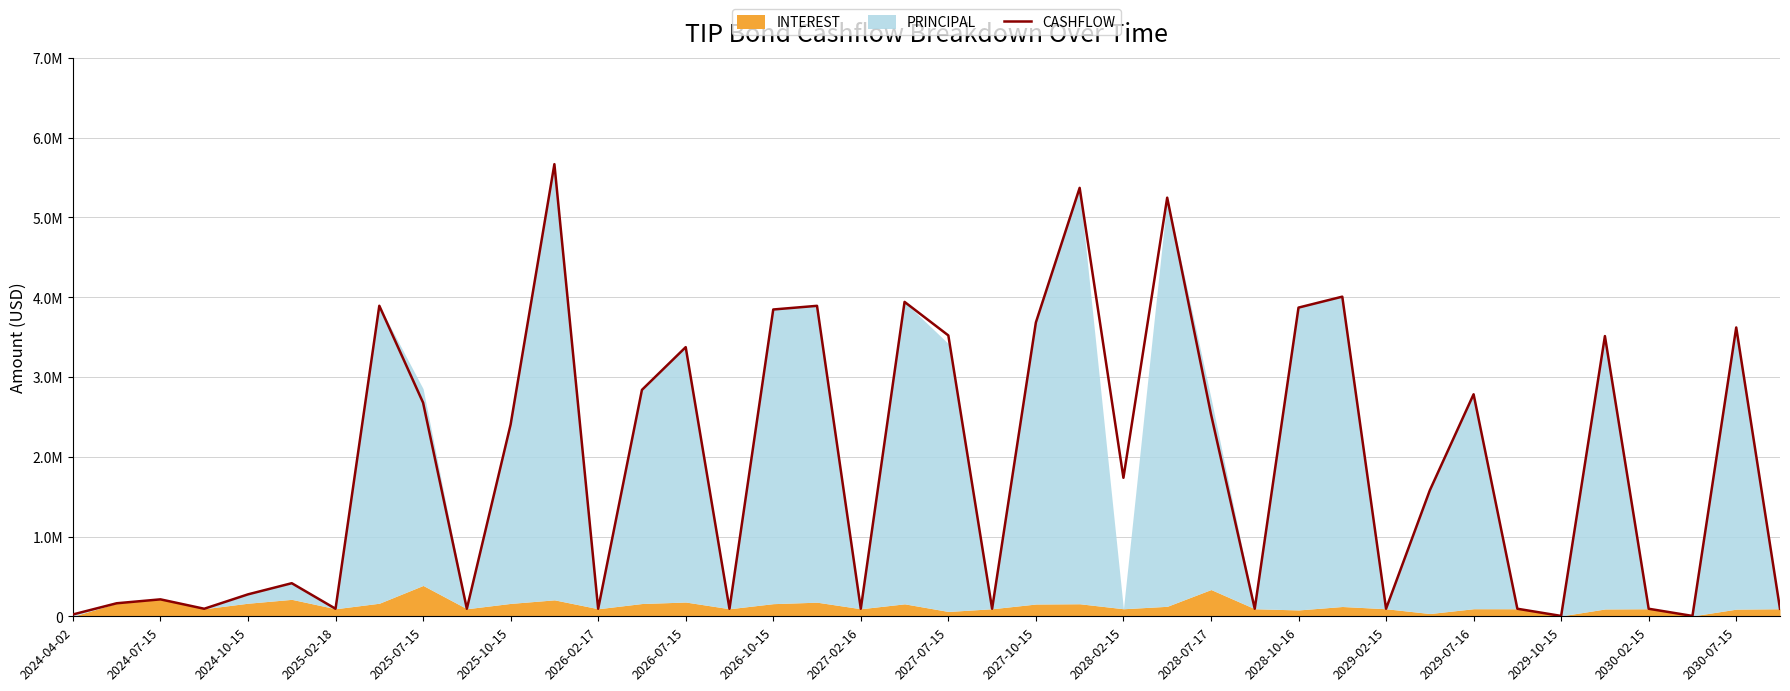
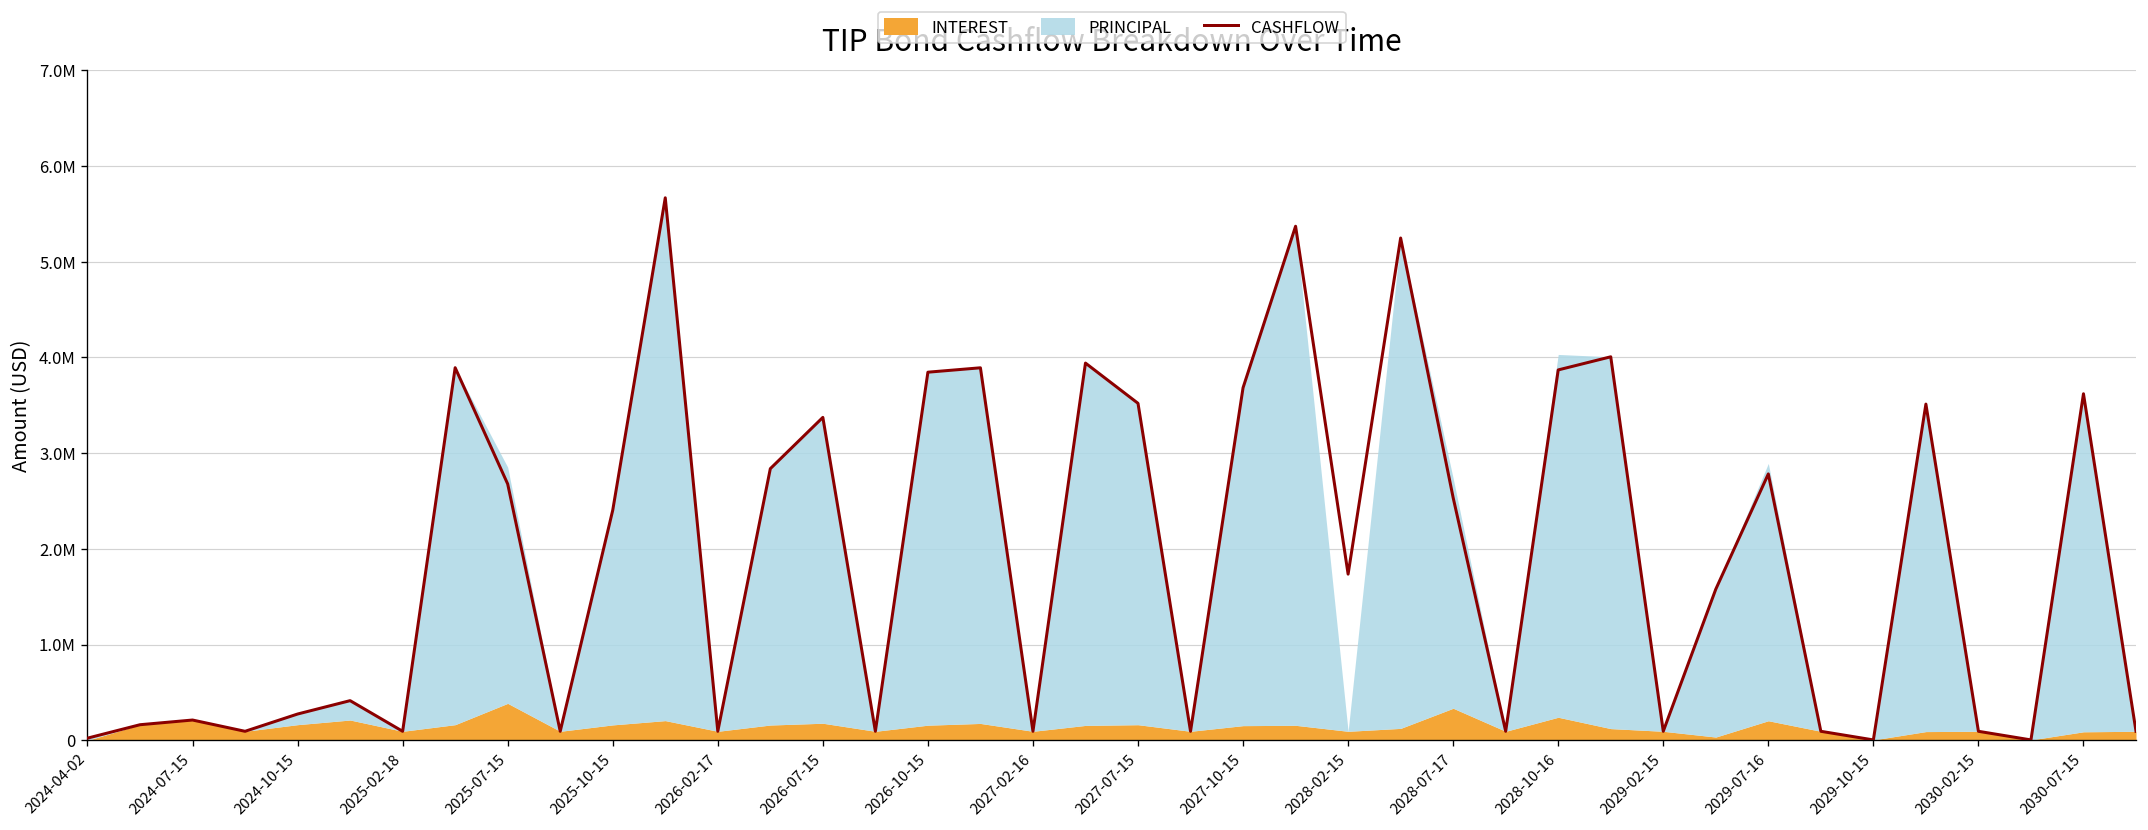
  {
    "INTEREST": {
      "2024-10-15": 200000,
      "2025-07-15": 400000,
      "2025-10-15": 200000,
      "2026-07-15": 200000,
      "2026-10-15": 200000,
-     "2027-07-15": 100000,
+     "2027-07-15": 200000,
      "2027-10-15": 200000,
      "2028-07-17": 300000,
-     "2028-10-16": 100000,
-     "2029-07-16": 100000,
+     "2028-10-16": 200000,
+     "2029-07-16": 200000,
      "2030-07-15": 100000
    },
    "CASHFLOW": {
      "2025-07-15": 2700000,
      "2028-02-15": 1700000,
      "2028-07-17": 2500000
    },
    "PRINCIPAL": {
      "2025-07-15": 2500000,
      "2028-07-17": 2400000
    }
  }
